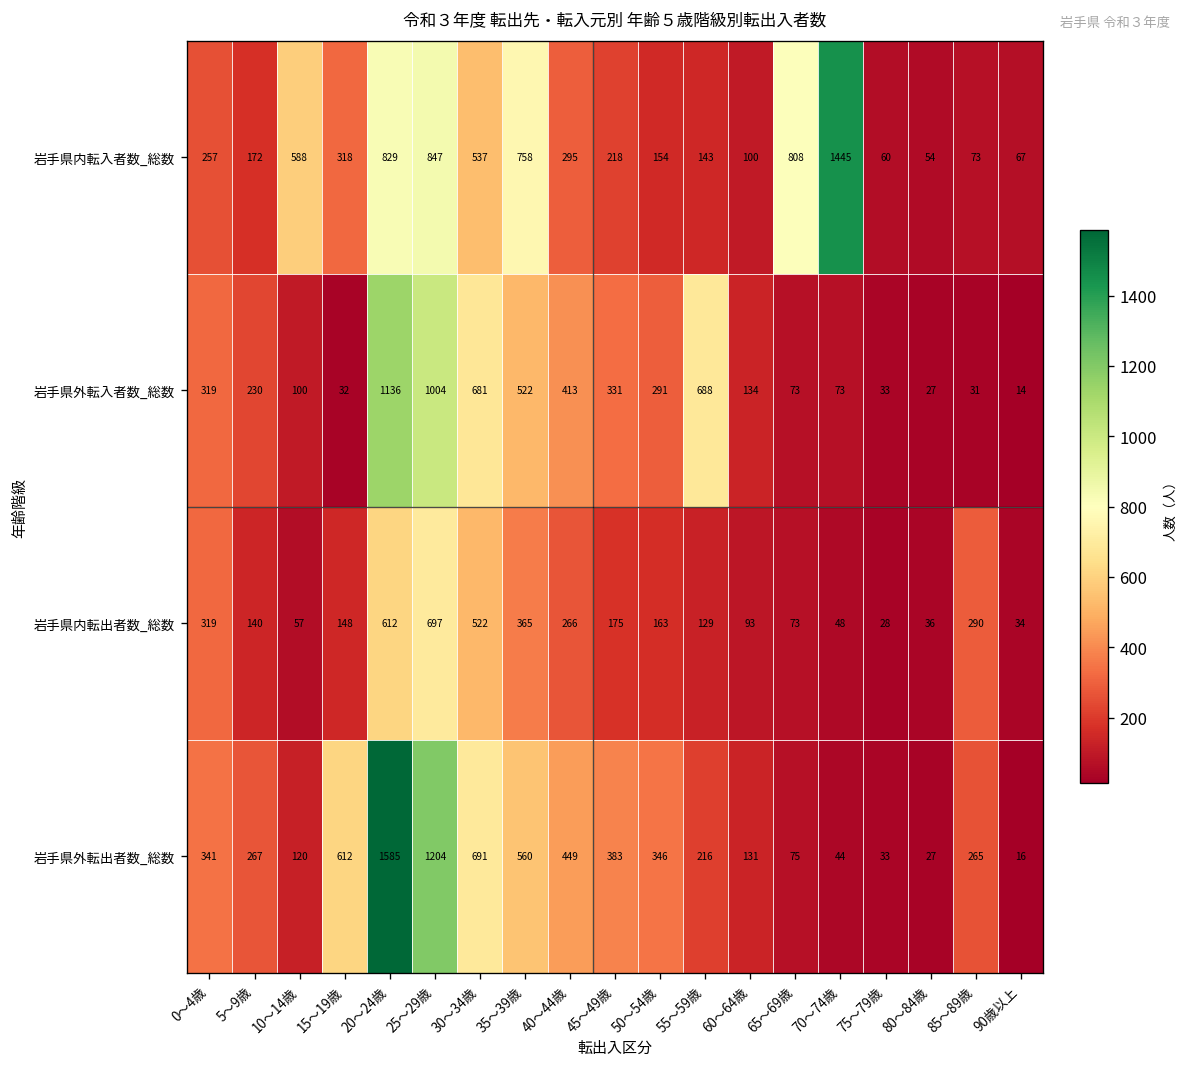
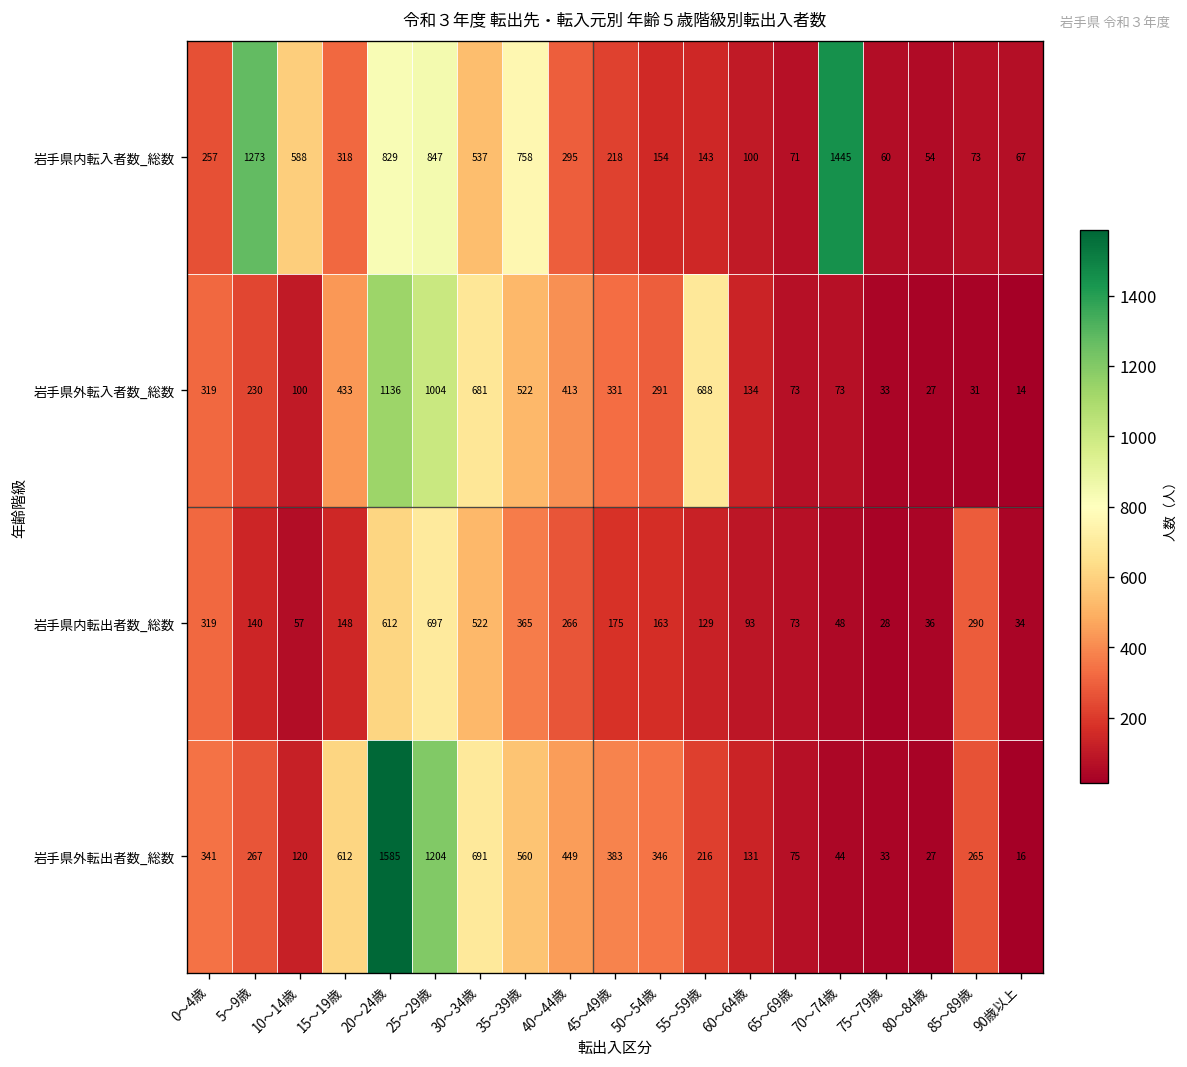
  {
    "岩手県内転入者数_総数": {
      "0～4歳": 257,
-     "5～9歳": 172,
+     "5～9歳": 1273,
      "10～14歳": 588,
      "15～19歳": 318,
      "20～24歳": 829,
      "25～29歳": 847,
      "30～34歳": 537,
      "35～39歳": 758,
      "40～44歳": 295,
      "45～49歳": 218,
      "50～54歳": 154,
      "55～59歳": 143,
      "60～64歳": 100,
-     "65～69歳": 808,
+     "65～69歳": 71,
      "70～74歳": 1445,
      "75～79歳": 60,
      "80～84歳": 54,
      "85～89歳": 73,
      "90歳以上": 67
    },
    "岩手県外転入者数_総数": {
      "0～4歳": 319,
      "5～9歳": 230,
      "10～14歳": 100,
-     "15～19歳": 32,
+     "15～19歳": 433,
      "20～24歳": 1136,
      "25～29歳": 1004,
      "30～34歳": 681,
      "35～39歳": 522,
      "40～44歳": 413,
      "45～49歳": 331,
      "50～54歳": 291,
      "55～59歳": 688,
      "60～64歳": 134,
      "65～69歳": 73,
      "70～74歳": 73,
      "75～79歳": 33,
      "80～84歳": 27,
      "85～89歳": 31,
      "90歳以上": 14
    },
    "岩手県内転出者数_総数": {
      "0～4歳": 319,
      "5～9歳": 140,
      "10～14歳": 57,
      "15～19歳": 148,
      "20～24歳": 612,
      "25～29歳": 697,
      "30～34歳": 522,
      "35～39歳": 365,
      "40～44歳": 266,
      "45～49歳": 175,
      "50～54歳": 163,
      "55～59歳": 129,
      "60～64歳": 93,
      "65～69歳": 73,
      "70～74歳": 48,
      "75～79歳": 28,
      "80～84歳": 36,
      "85～89歳": 290,
      "90歳以上": 34
    },
    "岩手県外転出者数_総数": {
      "0～4歳": 341,
      "5～9歳": 267,
      "10～14歳": 120,
      "15～19歳": 612,
      "20～24歳": 1585,
      "25～29歳": 1204,
      "30～34歳": 691,
      "35～39歳": 560,
      "40～44歳": 449,
      "45～49歳": 383,
      "50～54歳": 346,
      "55～59歳": 216,
      "60～64歳": 131,
      "65～69歳": 75,
      "70～74歳": 44,
      "75～79歳": 33,
      "80～84歳": 27,
      "85～89歳": 265,
      "90歳以上": 16
    }
  }
